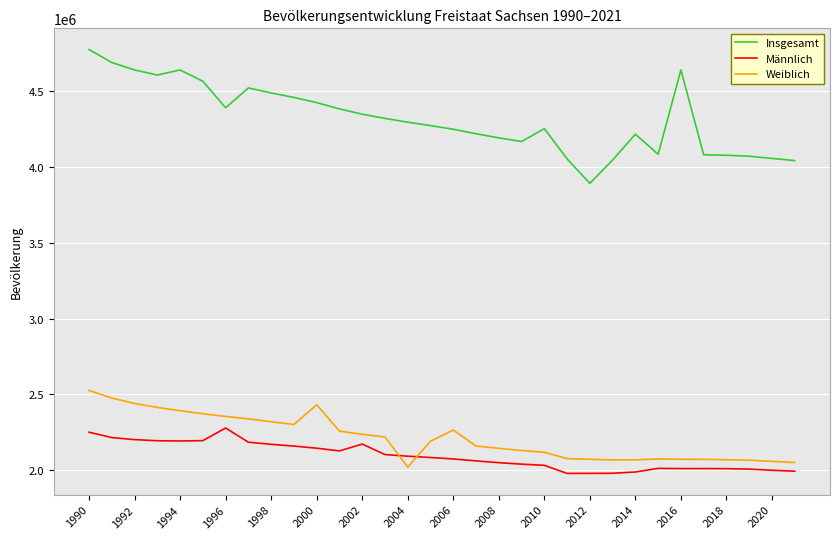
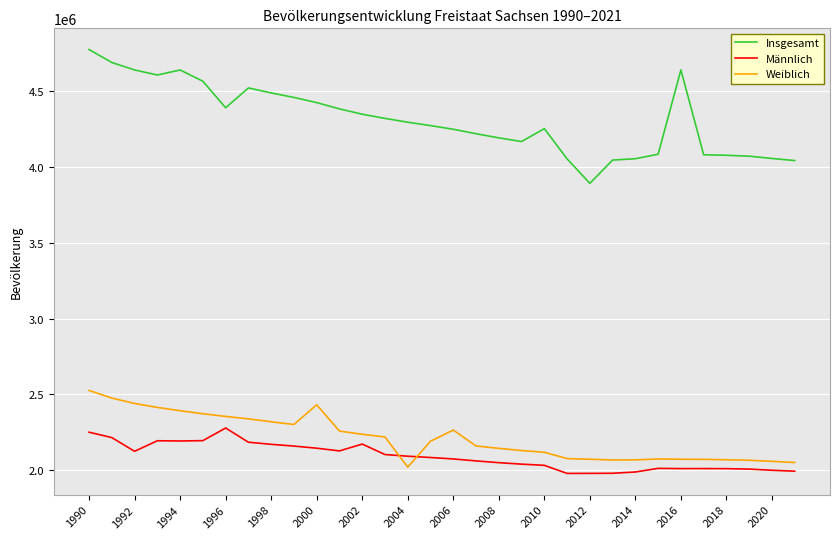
  {
    "Insgesamt": {
      "1990": 4780000,
      "1992": 4640000,
      "1994": 4640000,
      "1996": 4390000,
      "1998": 4490000,
      "2000": 4430000,
      "2002": 4350000,
      "2004": 4300000,
      "2006": 4250000,
      "2008": 4190000,
      "2010": 4250000,
      "2012": 3890000,
-     "2014": 4220000,
+     "2014": 4060000,
      "2016": 4640000,
      "2018": 4080000,
      "2020": 4060000
    },
    "Männlich": {
      "1990": 2250000,
-     "1992": 2200000,
+     "1992": 2120000,
      "1994": 2190000,
      "1996": 2280000,
      "1998": 2170000,
      "2000": 2140000,
      "2002": 2170000,
      "2004": 2090000,
      "2006": 2070000,
      "2008": 2050000,
      "2010": 2030000,
      "2012": 1980000,
      "2014": 1990000,
      "2016": 2010000,
      "2018": 2010000,
      "2020": 2000000
    },
    "Weiblich": {
      "1990": 2530000,
      "1992": 2440000,
      "1994": 2390000,
      "1996": 2350000,
      "1998": 2320000,
      "2000": 2430000,
      "2002": 2240000,
      "2004": 2020000,
      "2006": 2260000,
      "2008": 2140000,
      "2010": 2120000,
      "2012": 2070000,
      "2014": 2070000,
      "2016": 2070000,
      "2018": 2070000,
      "2020": 2060000
    }
  }
